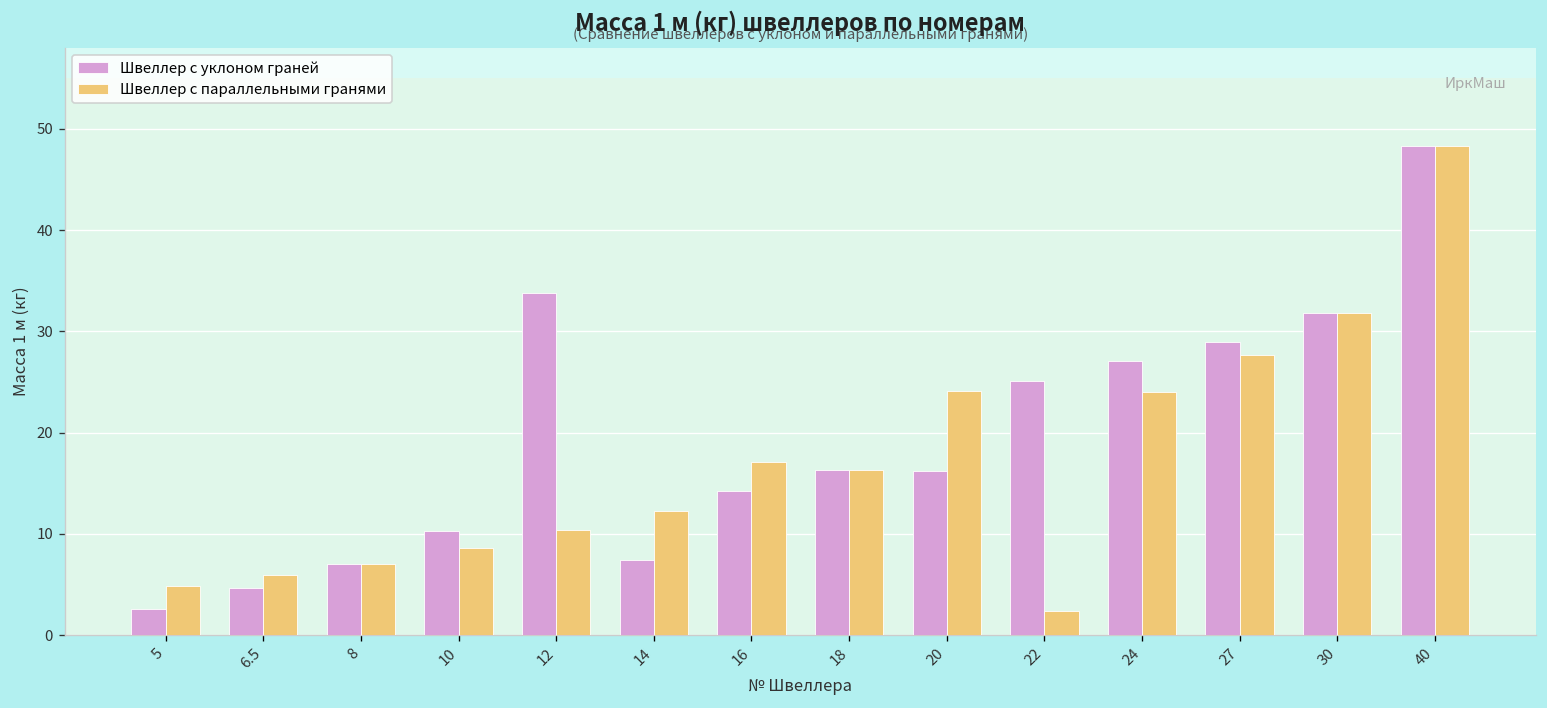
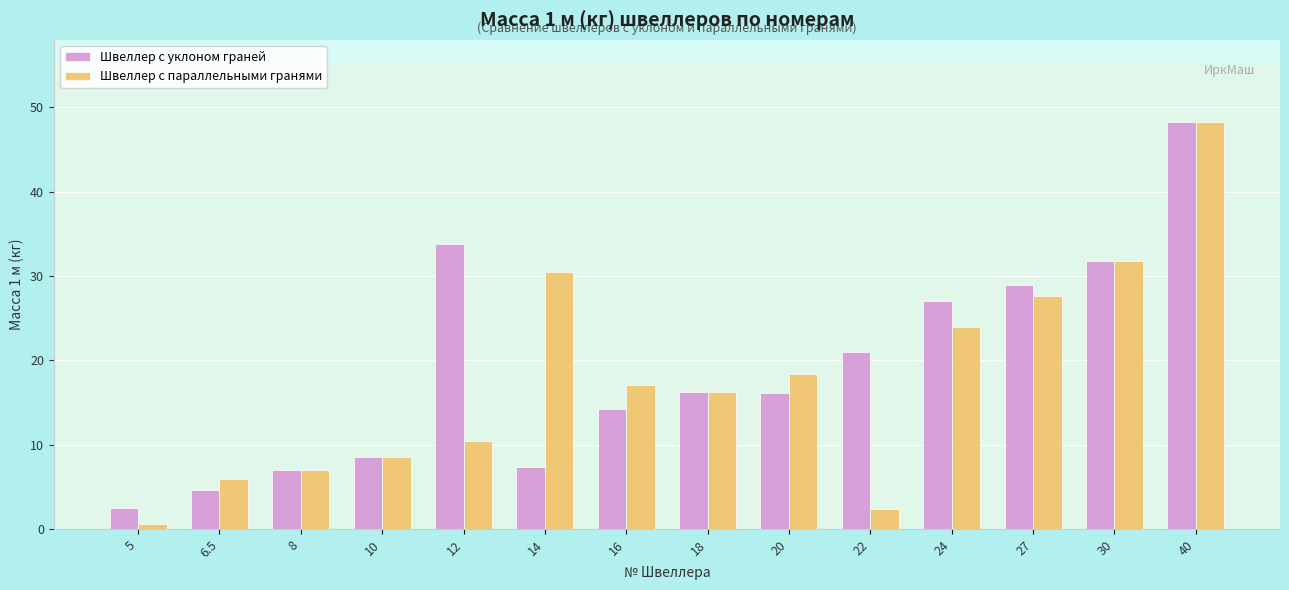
  {
    "Швеллер с уклоном граней": {
      "5": 3,
      "6.5": 5,
      "8": 7,
-     "10": 10,
+     "10": 9,
      "12": 34,
      "14": 7,
      "16": 14,
      "18": 16,
      "20": 16,
-     "22": 25,
+     "22": 21,
      "24": 27,
      "27": 29,
      "30": 32,
      "40": 48
    },
    "Швеллер с параллельными гранями": {
-     "5": 5,
+     "5": 1,
      "6.5": 6,
      "8": 7,
      "10": 9,
      "12": 10,
-     "14": 12,
+     "14": 31,
      "16": 17,
      "18": 16,
-     "20": 24,
+     "20": 18,
      "22": 2,
      "24": 24,
      "27": 28,
      "30": 32,
      "40": 48
    }
  }
